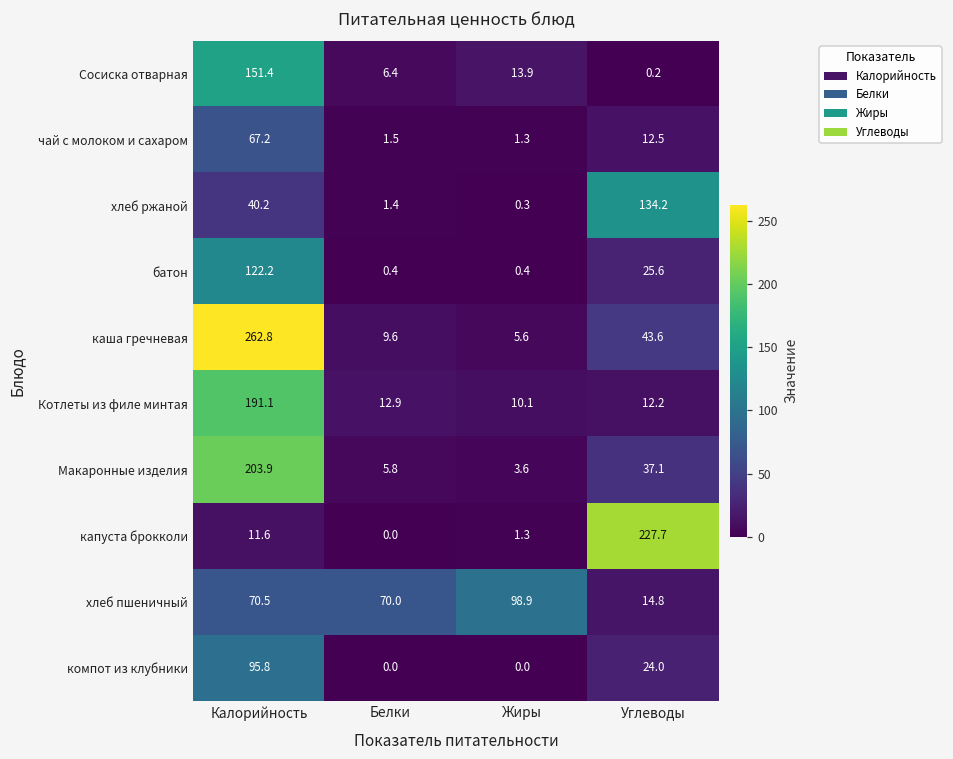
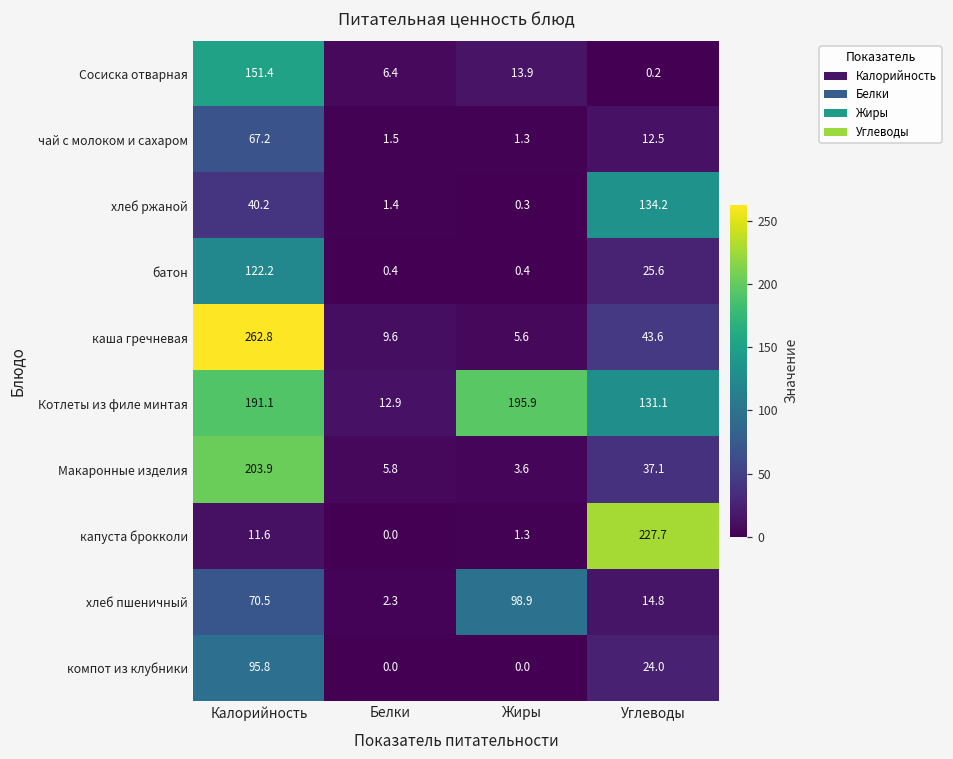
  {
    "Сосиска отварная": {
      "Калорийность": 151.4,
      "Белки": 6.4,
      "Жиры": 13.9,
      "Углеводы": 0.2
    },
    "чай с молоком и сахаром": {
      "Калорийность": 67.2,
      "Белки": 1.5,
      "Жиры": 1.3,
      "Углеводы": 12.5
    },
    "хлеб ржаной": {
      "Калорийность": 40.2,
      "Белки": 1.4,
      "Жиры": 0.3,
      "Углеводы": 134.2
    },
    "батон": {
      "Калорийность": 122.2,
      "Белки": 0.4,
      "Жиры": 0.4,
      "Углеводы": 25.6
    },
    "каша гречневая": {
      "Калорийность": 262.8,
      "Белки": 9.6,
      "Жиры": 5.6,
      "Углеводы": 43.6
    },
    "Котлеты из филе минтая": {
      "Калорийность": 191.1,
      "Белки": 12.9,
-     "Жиры": 10.1,
-     "Углеводы": 12.2
+     "Жиры": 195.9,
+     "Углеводы": 131.1
    },
    "Макаронные изделия": {
      "Калорийность": 203.9,
      "Белки": 5.8,
      "Жиры": 3.6,
      "Углеводы": 37.1
    },
    "капуста брокколи": {
      "Калорийность": 11.6,
      "Белки": 0.0,
      "Жиры": 1.3,
      "Углеводы": 227.7
    },
    "хлеб пшеничный": {
      "Калорийность": 70.5,
-     "Белки": 70.0,
+     "Белки": 2.3,
      "Жиры": 98.9,
      "Углеводы": 14.8
    },
    "компот из клубники": {
      "Калорийность": 95.8,
      "Белки": 0.0,
      "Жиры": 0.0,
      "Углеводы": 24.0
    }
  }
